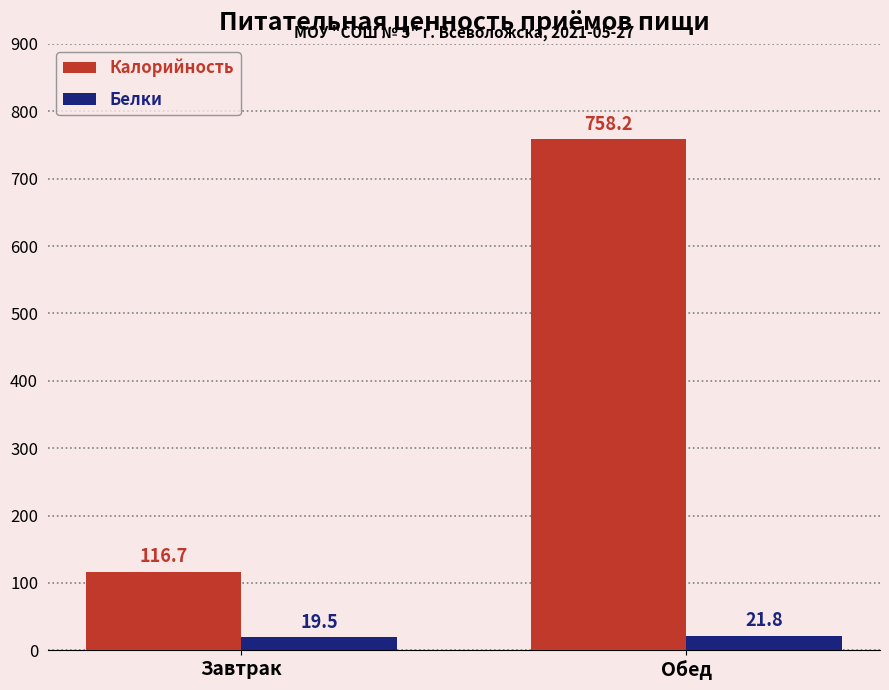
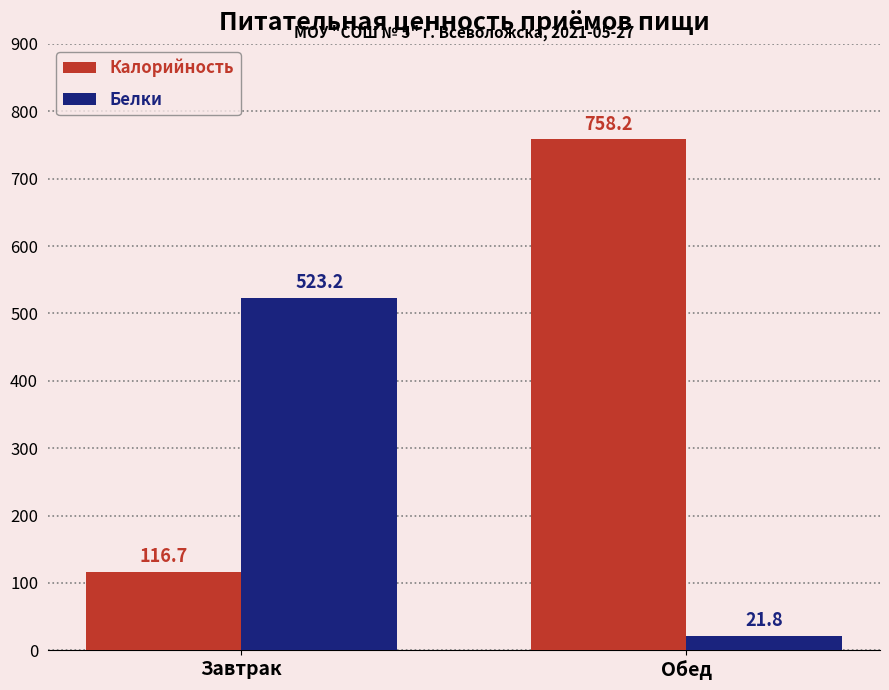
  {
    "Калорийность": {
      "Завтрак": 116.7,
      "Обед": 758.2
    },
    "Белки": {
-     "Завтрак": 19.5,
+     "Завтрак": 523.2,
      "Обед": 21.8
    }
  }
